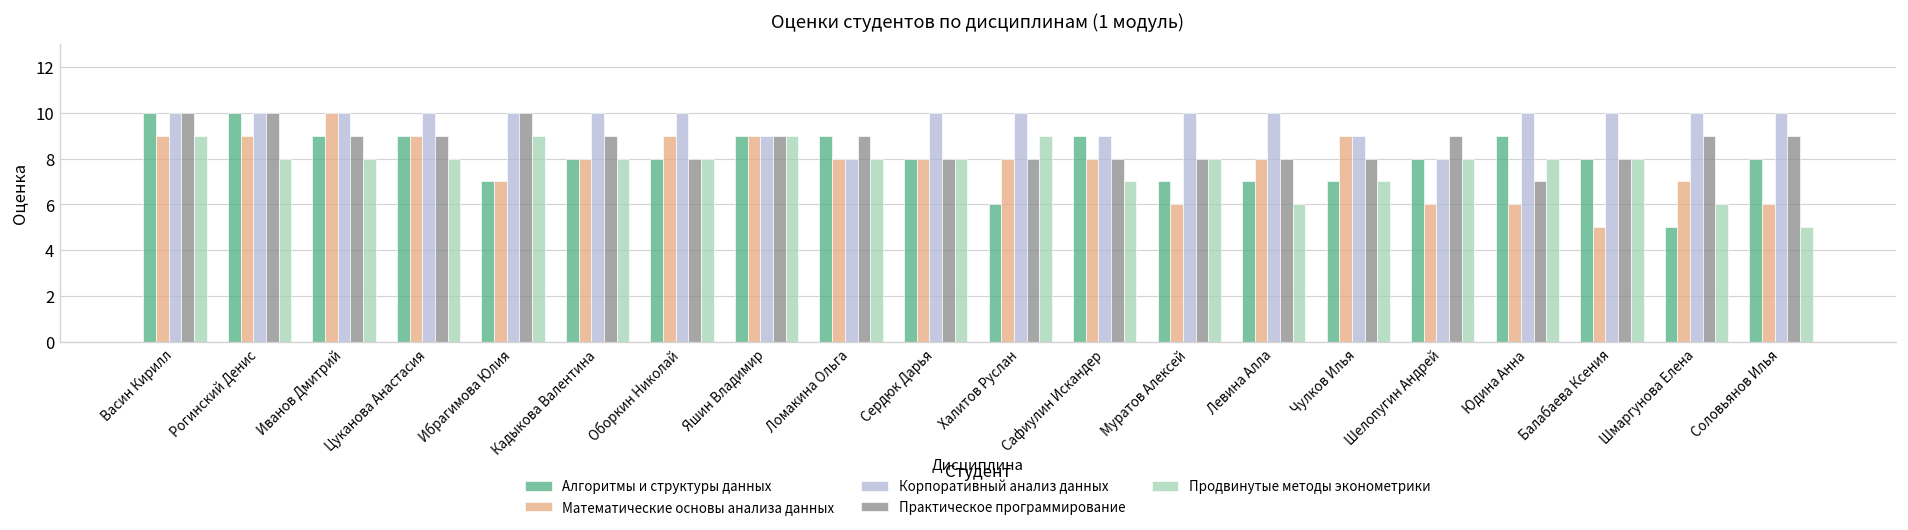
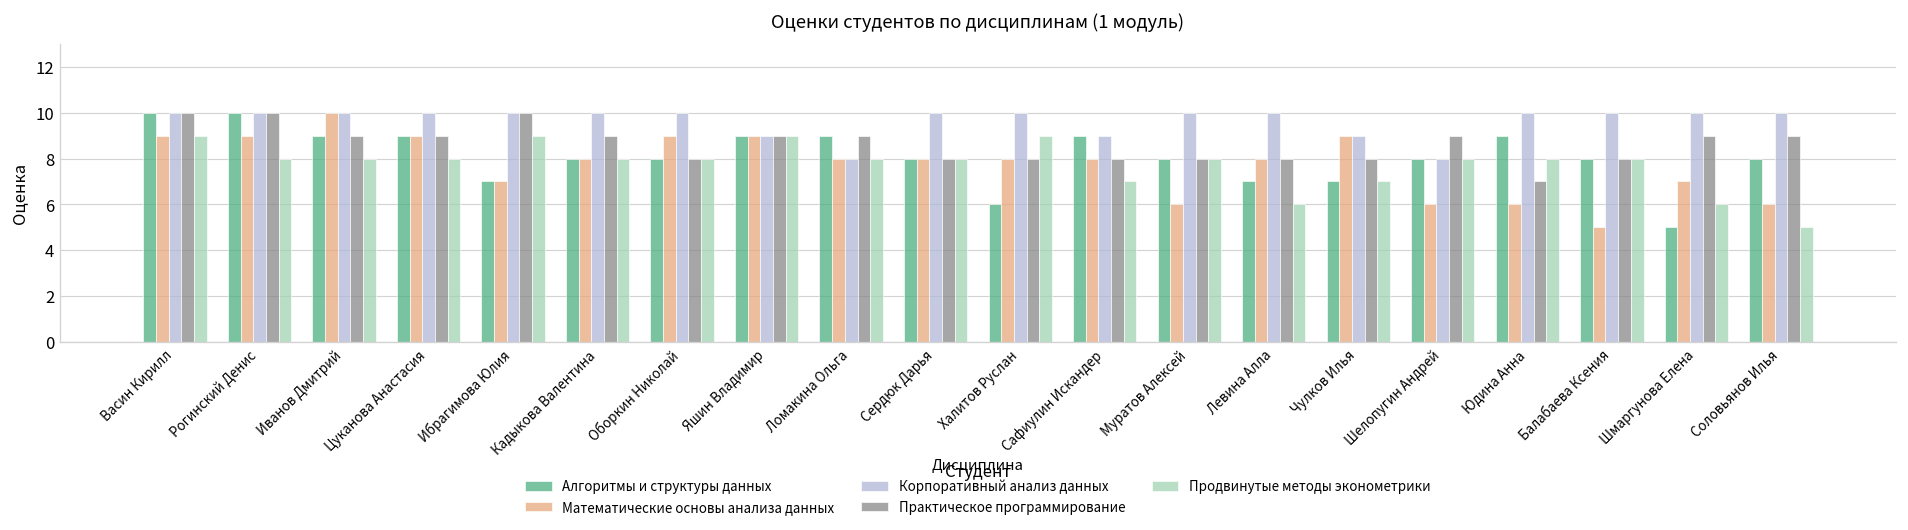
  {
    "Алгоритмы и структуры данных": {
      "Васин Кирилл": 10,
      "Рогинский Денис": 10,
      "Иванов Дмитрий": 9,
      "Цуканова Анастасия": 9,
      "Ибрагимова Юлия": 7,
      "Кадыкова Валентина": 8,
      "Оборкин Николай": 8,
      "Яшин Владимир": 9,
      "Ломакина Ольга": 9,
      "Сердюк Дарья": 8,
      "Халитов Руслан": 6,
      "Сафиулин Искандер": 9,
-     "Муратов Алексей": 7,
+     "Муратов Алексей": 8,
      "Левина Алла": 7,
      "Чулков Илья": 7,
      "Шелопугин Андрей": 8,
      "Юдина Анна": 9,
      "Балабаева Ксения": 8,
      "Шмаргунова Елена": 5,
      "Соловьянов Илья": 8
    },
    "Математические основы анализа данных": {
      "Васин Кирилл": 9,
      "Рогинский Денис": 9,
      "Иванов Дмитрий": 10,
      "Цуканова Анастасия": 9,
      "Ибрагимова Юлия": 7,
      "Кадыкова Валентина": 8,
      "Оборкин Николай": 9,
      "Яшин Владимир": 9,
      "Ломакина Ольга": 8,
      "Сердюк Дарья": 8,
      "Халитов Руслан": 8,
      "Сафиулин Искандер": 8,
      "Муратов Алексей": 6,
      "Левина Алла": 8,
      "Чулков Илья": 9,
      "Шелопугин Андрей": 6,
      "Юдина Анна": 6,
      "Балабаева Ксения": 5,
      "Шмаргунова Елена": 7,
      "Соловьянов Илья": 6
    },
    "Практическое программирование": {
      "Васин Кирилл": 10,
      "Рогинский Денис": 10,
      "Иванов Дмитрий": 9,
      "Цуканова Анастасия": 9,
      "Ибрагимова Юлия": 10,
      "Кадыкова Валентина": 9,
      "Оборкин Николай": 8,
      "Яшин Владимир": 9,
      "Ломакина Ольга": 9,
      "Сердюк Дарья": 8,
      "Халитов Руслан": 8,
      "Сафиулин Искандер": 8,
      "Муратов Алексей": 8,
      "Левина Алла": 8,
      "Чулков Илья": 8,
      "Шелопугин Андрей": 9,
      "Юдина Анна": 7,
      "Балабаева Ксения": 8,
      "Шмаргунова Елена": 9,
      "Соловьянов Илья": 9
    }
  }
